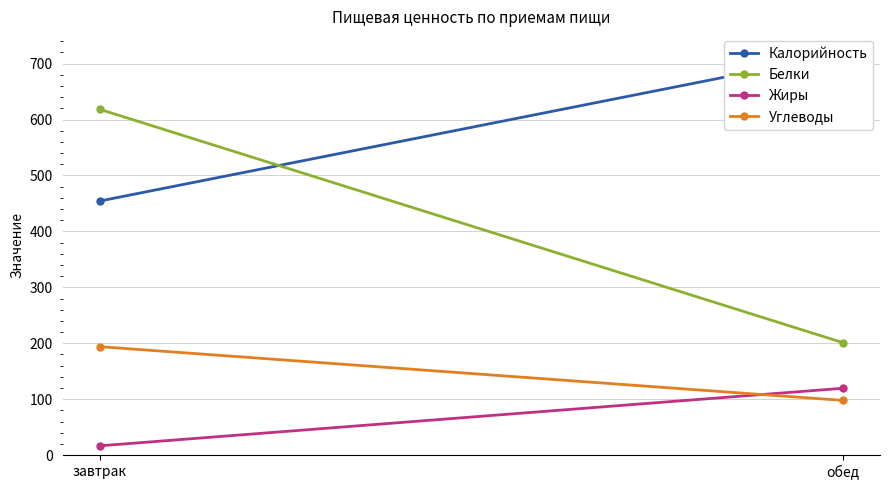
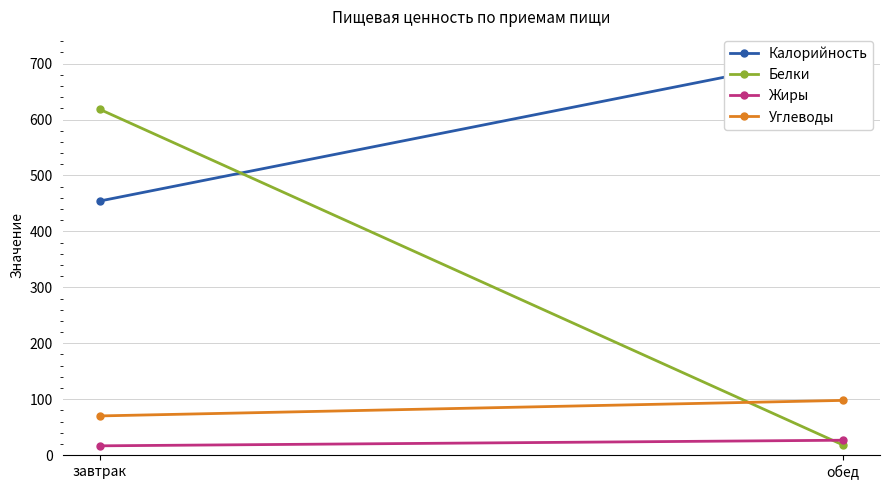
  {
    "Калорийность": {
      "завтрак": 450
    },
    "Белки": {
      "завтрак": 620,
-     "обед": 200
+     "обед": 20
    },
    "Жиры": {
      "завтрак": 20,
-     "обед": 120
+     "обед": 30
    },
    "Углеводы": {
-     "завтрак": 190,
+     "завтрак": 70,
      "обед": 100
    }
  }
